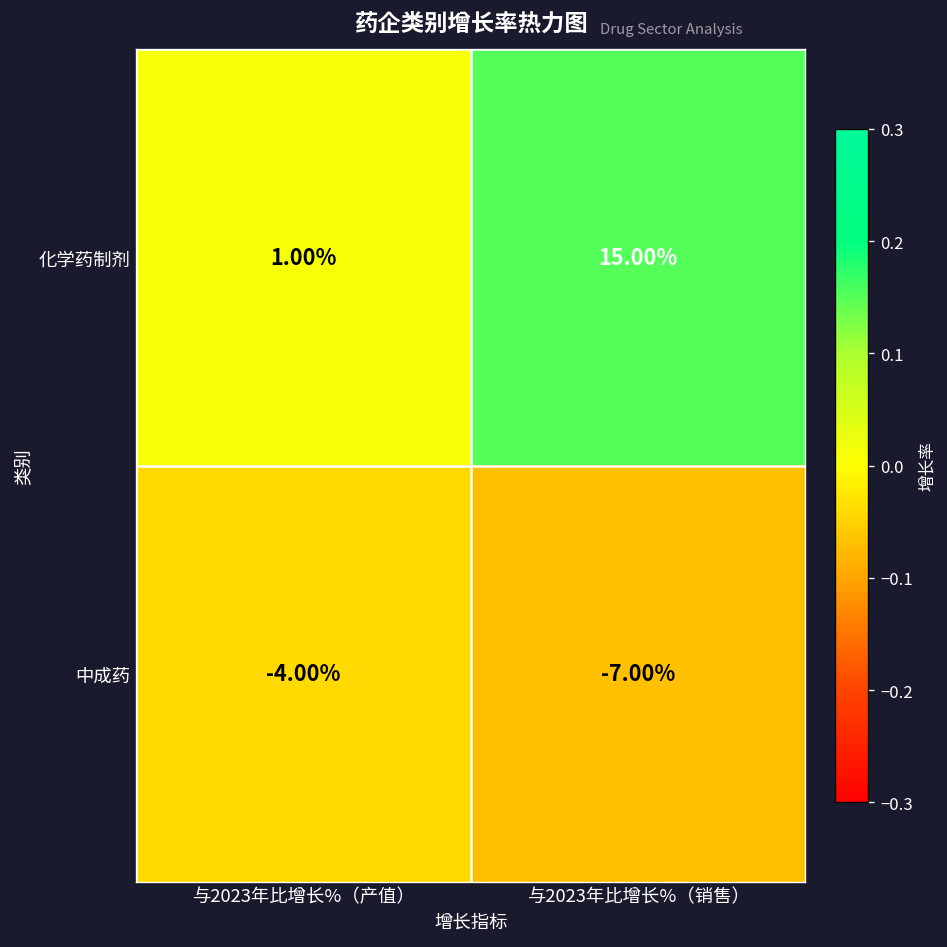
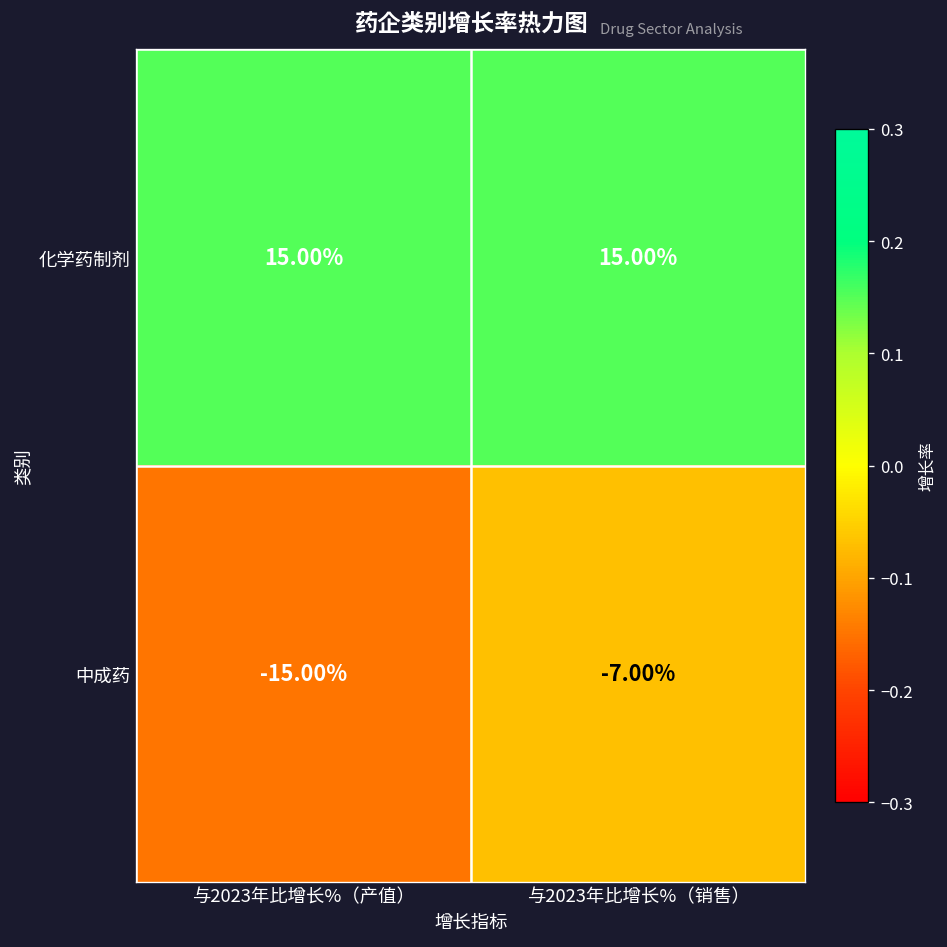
  {
    "化学药制剂": {
-     "与2023年比增长%（产值）": "1.00%",
+     "与2023年比增长%（产值）": "15.00%",
      "与2023年比增长%（销售）": "15.00%"
    },
    "中成药": {
-     "与2023年比增长%（产值）": "-4.00%",
+     "与2023年比增长%（产值）": "-15.00%",
      "与2023年比增长%（销售）": "-7.00%"
    }
  }
